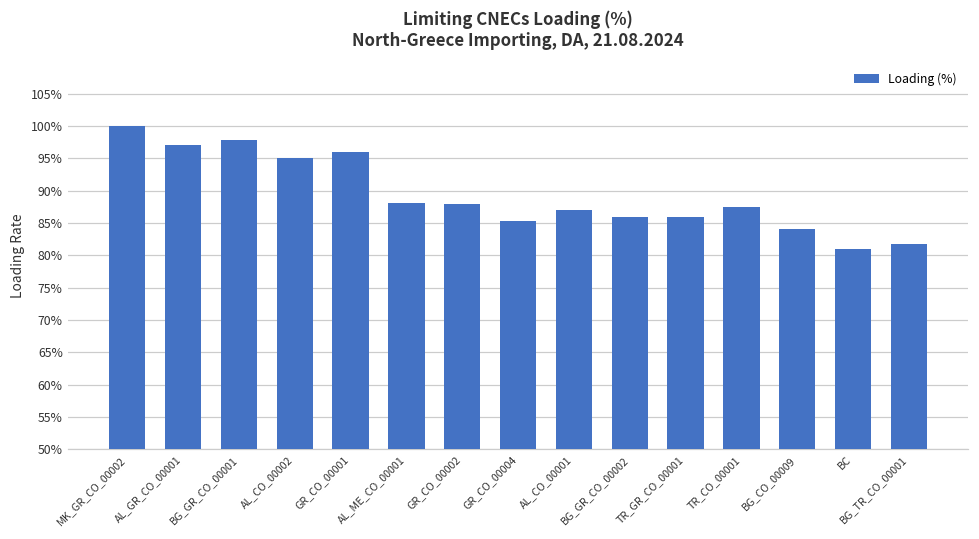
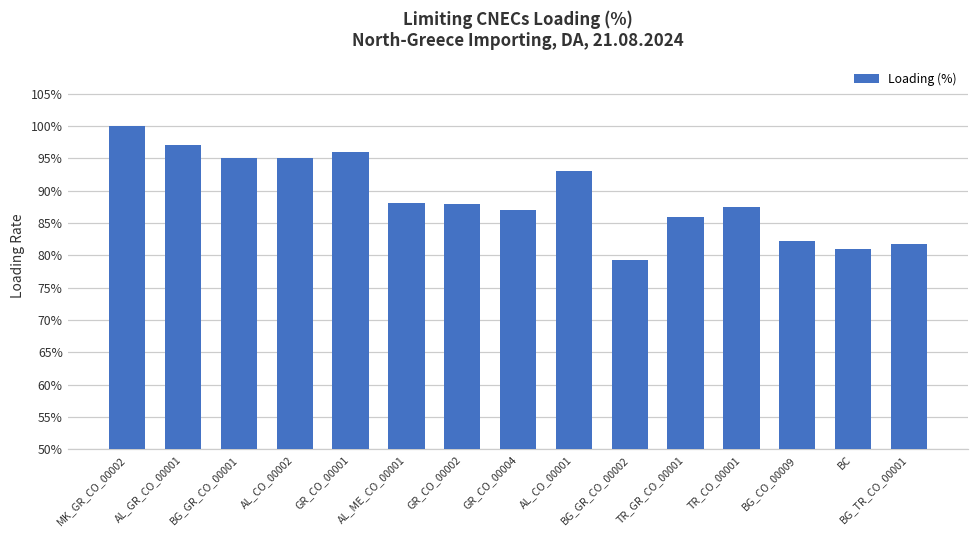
  {
    "MK_GR_CO_00002": "100%",
    "AL_GR_CO_00001": "97%",
-   "BG_GR_CO_00001": "98%",
+   "BG_GR_CO_00001": "95%",
    "AL_CO_00002": "95%",
    "GR_CO_00001": "96%",
    "AL_ME_CO_00001": "88%",
    "GR_CO_00002": "88%",
-   "GR_CO_00004": "85%",
-   "AL_CO_00001": "87%",
-   "BG_GR_CO_00002": "86%",
+   "GR_CO_00004": "87%",
+   "AL_CO_00001": "93%",
+   "BG_GR_CO_00002": "79%",
    "TR_GR_CO_00001": "86%",
    "TR_CO_00001": "87%",
-   "BG_CO_00009": "84%",
+   "BG_CO_00009": "82%",
    "BC": "81%",
    "BG_TR_CO_00001": "82%"
  }
